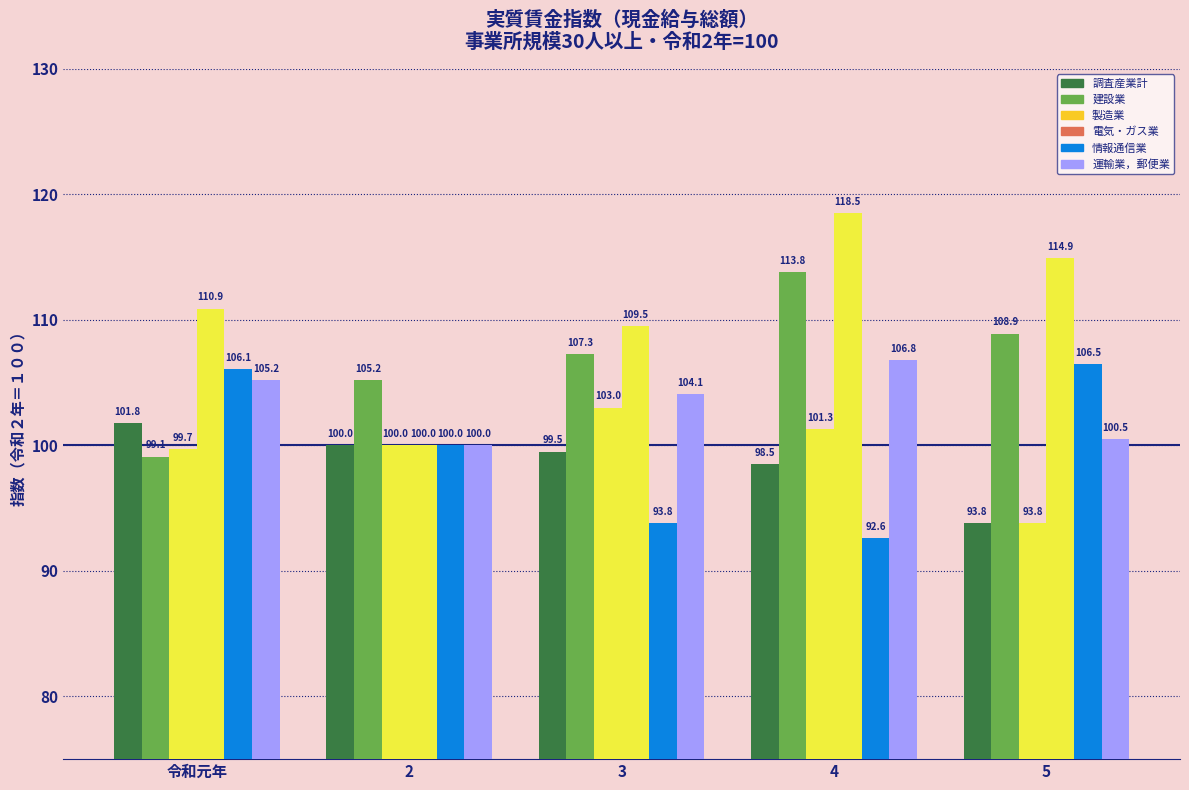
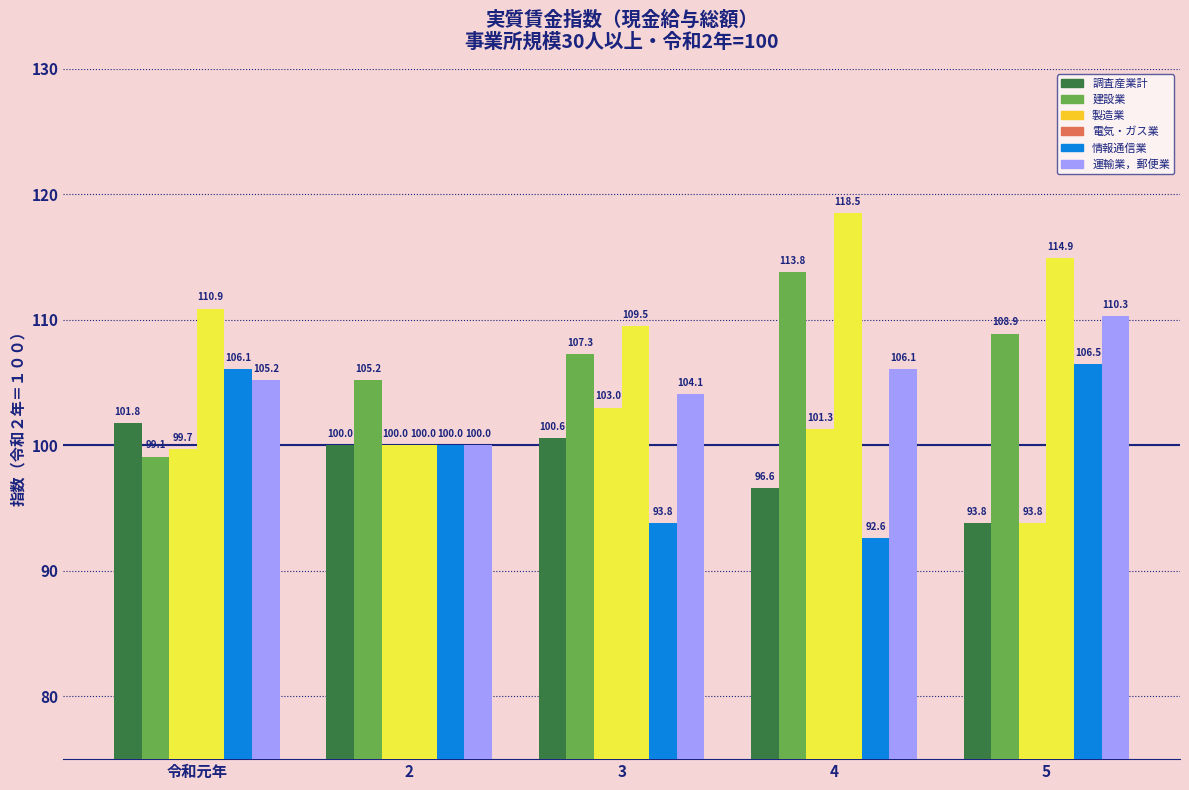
  {
    "調査産業計": {
      "令和元年": 101.8,
      "2": 100.0,
-     "3": 99.5,
-     "4": 98.5,
+     "3": 100.6,
+     "4": 96.6,
      "5": 93.8
    },
    "建設業": {
      "令和元年": 99.1,
      "2": 105.2,
      "3": 107.3,
      "4": 113.8,
      "5": 108.9
    },
    "情報通信業": {
      "令和元年": 106.1,
      "2": 100.0,
      "3": 93.8,
      "4": 92.6,
      "5": 106.5
    },
    "運輸業，郵便業": {
      "令和元年": 105.2,
      "2": 100.0,
      "3": 104.1,
-     "4": 106.8,
-     "5": 100.5
+     "4": 106.1,
+     "5": 110.3
    }
  }
